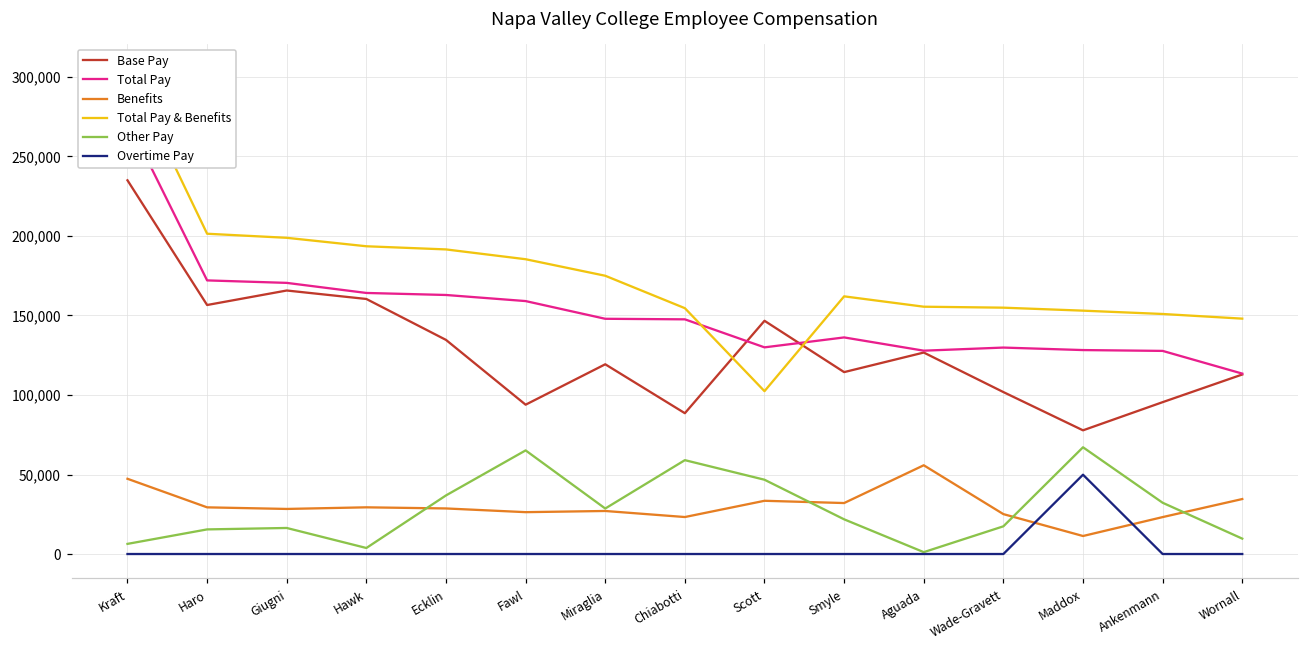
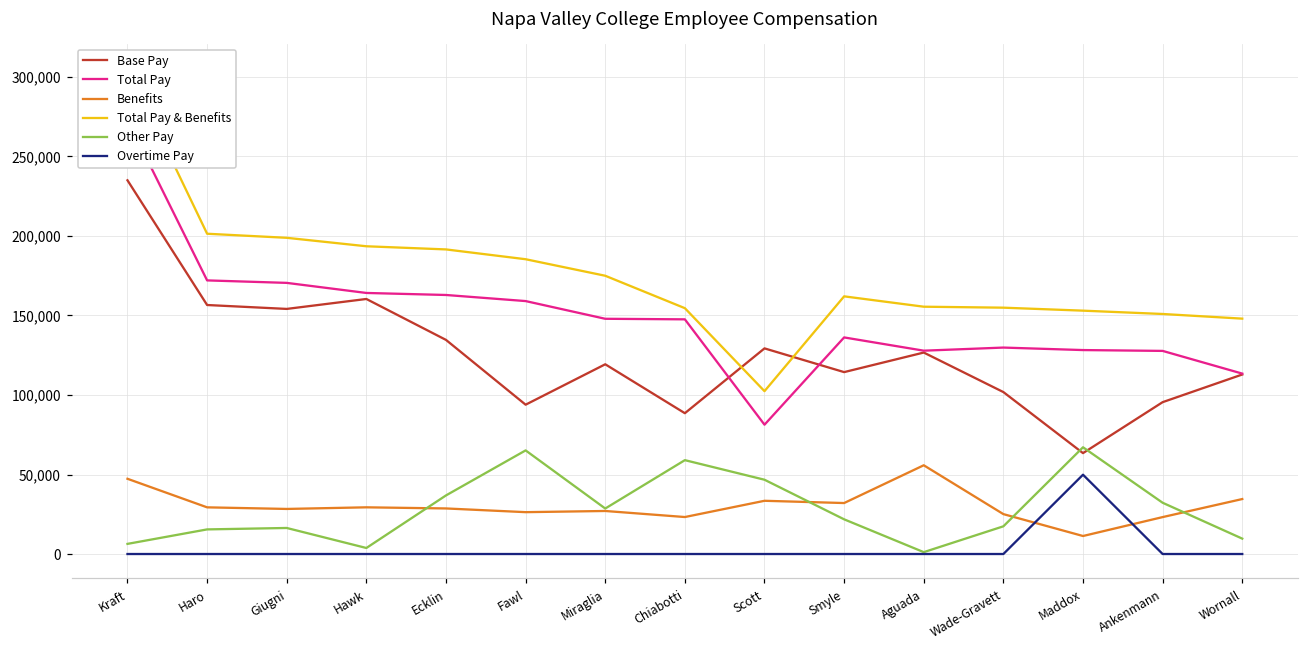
  {
    "Base Pay": {
      "Kraft": "235,000",
      "Haro": "157,000",
-     "Giugni": "166,000",
+     "Giugni": "154,000",
      "Hawk": "160,000",
      "Ecklin": "135,000",
      "Fawl": "94,000",
      "Miraglia": "119,000",
      "Chiabotti": "89,000",
-     "Scott": "147,000",
+     "Scott": "129,000",
      "Smyle": "114,000",
      "Wade-Gravett": "102,000",
-     "Maddox": "78,000",
+     "Maddox": "63,000",
      "Ankenmann": "95,000"
    },
    "Total Pay": {
      "Haro": "172,000",
      "Giugni": "170,000",
      "Hawk": "164,000",
      "Ecklin": "163,000",
      "Fawl": "159,000",
      "Miraglia": "148,000",
      "Chiabotti": "148,000",
-     "Scott": "130,000",
+     "Scott": "81,000",
      "Smyle": "136,000",
      "Wade-Gravett": "130,000",
      "Maddox": "128,000",
      "Ankenmann": "128,000"
    },
    "Benefits": {
      "Kraft": "47,000",
      "Haro": "29,000",
      "Giugni": "28,000",
      "Hawk": "29,000",
      "Ecklin": "29,000",
      "Fawl": "26,000",
      "Chiabotti": "23,000",
      "Scott": "33,000",
      "Smyle": "32,000",
      "Aguada": "56,000",
      "Wade-Gravett": "25,000",
      "Maddox": "11,000",
      "Ankenmann": "23,000",
      "Wornall": "35,000"
    },
    "Total Pay & Benefits": {
      "Haro": "201,000",
      "Giugni": "199,000",
      "Hawk": "194,000",
      "Ecklin": "192,000",
      "Fawl": "185,000",
      "Miraglia": "175,000",
      "Chiabotti": "155,000",
      "Scott": "102,000",
      "Smyle": "162,000",
      "Aguada": "156,000",
      "Wade-Gravett": "155,000",
      "Maddox": "153,000",
      "Ankenmann": "151,000",
      "Wornall": "148,000"
    },
    "Other Pay": {
      "Kraft": "6,000",
      "Haro": "15,000",
      "Giugni": "16,000",
      "Hawk": "4,000",
      "Ecklin": "37,000",
      "Fawl": "65,000",
      "Chiabotti": "59,000",
      "Scott": "47,000",
      "Smyle": "22,000",
      "Wade-Gravett": "17,000",
      "Maddox": "67,000",
      "Ankenmann": "32,000",
      "Wornall": "10,000"
    },
    "Overtime Pay": {
      "Kraft": "0",
      "Haro": "0",
      "Giugni": "0",
      "Hawk": "0",
      "Ecklin": "0",
      "Fawl": "0",
      "Miraglia": "0",
      "Chiabotti": "0",
      "Scott": "0",
      "Smyle": "0",
      "Wade-Gravett": "0",
      "Maddox": "50,000",
      "Ankenmann": "0",
      "Wornall": "0"
    }
  }
